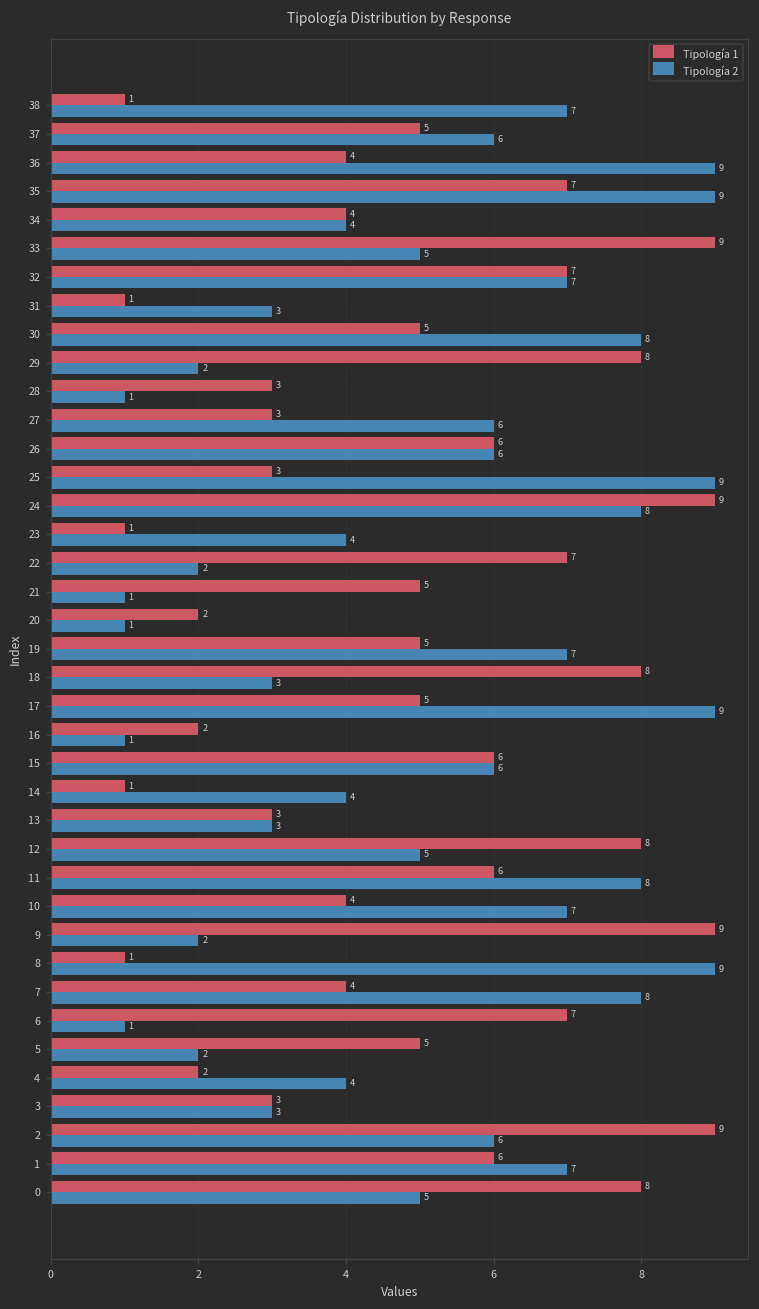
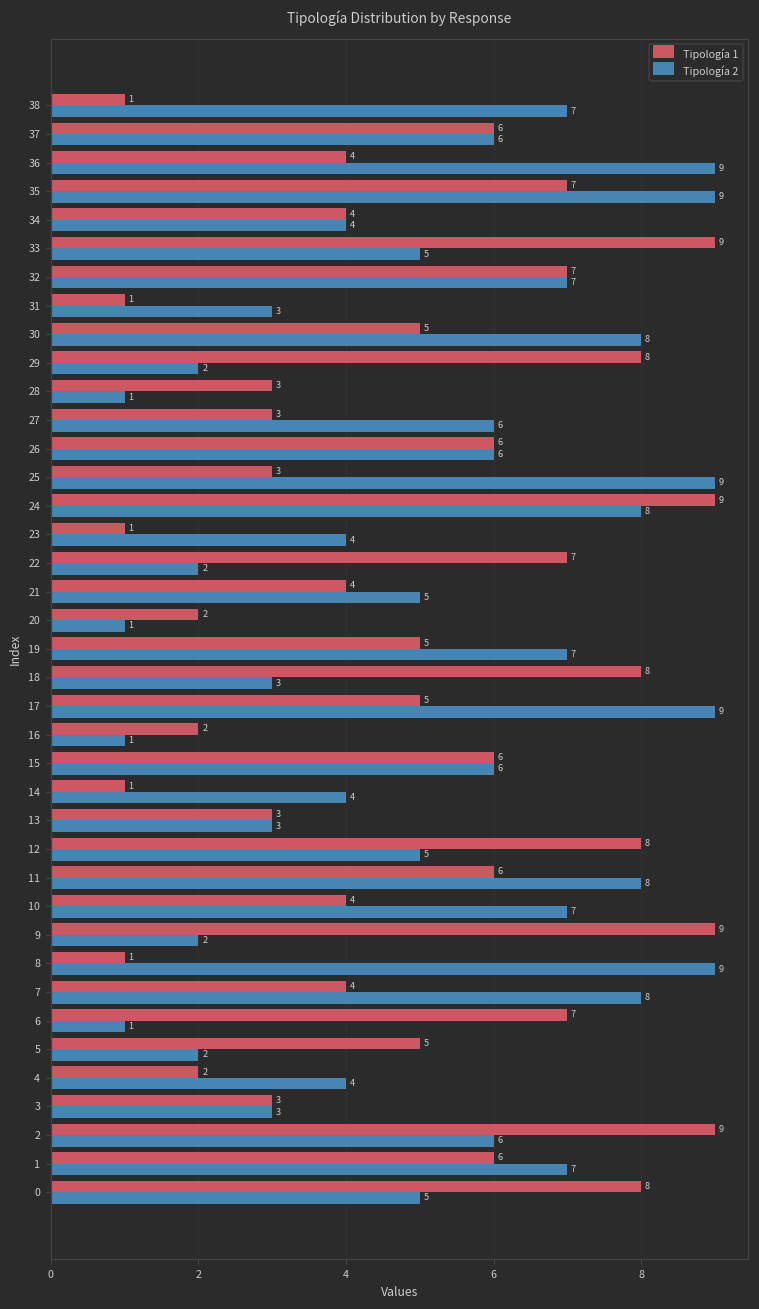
  {
    "Tipología 1": {
      "38": 1,
-     "37": 5,
+     "37": 6,
      "36": 4,
      "35": 7,
      "34": 4,
      "33": 9,
      "32": 7,
      "31": 1,
      "30": 5,
      "29": 8,
      "28": 3,
      "27": 3,
      "26": 6,
      "25": 3,
      "24": 9,
      "23": 1,
      "22": 7,
-     "21": 5,
+     "21": 4,
      "20": 2,
      "19": 5,
      "18": 8,
      "17": 5,
      "16": 2,
      "15": 6,
      "14": 1,
      "13": 3,
      "12": 8,
      "11": 6,
      "10": 4,
      "9": 9,
      "8": 1,
      "7": 4,
      "6": 7,
      "5": 5,
      "4": 2,
      "3": 3,
      "2": 9,
      "1": 6,
      "0": 8
    },
    "Tipología 2": {
      "38": 7,
      "37": 6,
      "36": 9,
      "35": 9,
      "34": 4,
      "33": 5,
      "32": 7,
      "31": 3,
      "30": 8,
      "29": 2,
      "28": 1,
      "27": 6,
      "26": 6,
      "25": 9,
      "24": 8,
      "23": 4,
      "22": 2,
-     "21": 1,
+     "21": 5,
      "20": 1,
      "19": 7,
      "18": 3,
      "17": 9,
      "16": 1,
      "15": 6,
      "14": 4,
      "13": 3,
      "12": 5,
      "11": 8,
      "10": 7,
      "9": 2,
      "8": 9,
      "7": 8,
      "6": 1,
      "5": 2,
      "4": 4,
      "3": 3,
      "2": 6,
      "1": 7,
      "0": 5
    }
  }
